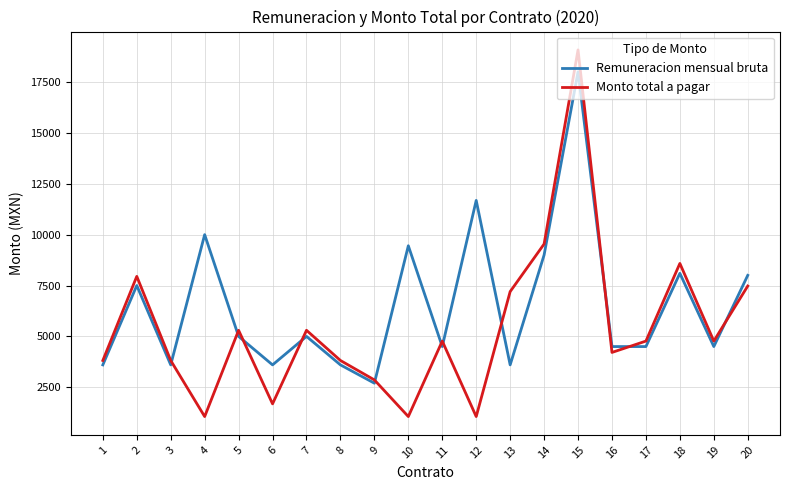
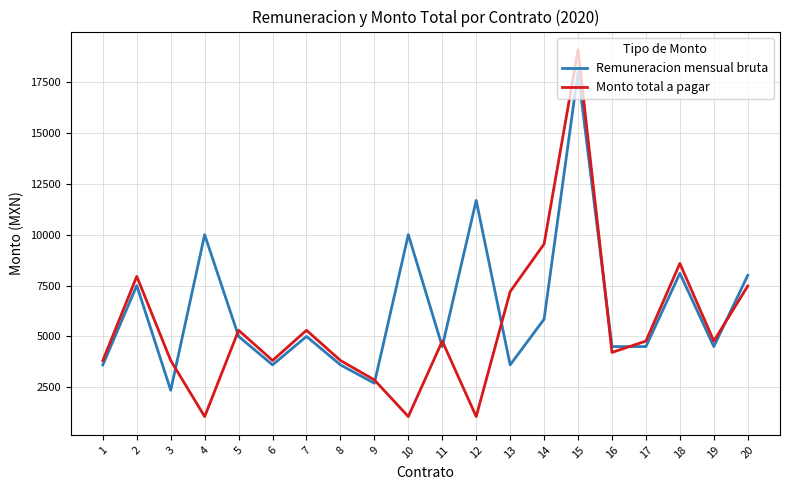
  {
    "Remuneracion mensual bruta": {
      "1": 3600,
      "2": 7500,
-     "3": 3600,
+     "3": 2400,
      "4": 10000,
      "5": 5000,
      "6": 3600,
      "7": 5000,
      "8": 3600,
      "9": 2700,
-     "10": 9500,
+     "10": 10000,
      "11": 4500,
      "12": 11700,
      "13": 3600,
-     "14": 9000,
+     "14": 5800,
      "16": 4500,
      "17": 4500,
      "18": 8100,
      "19": 4500,
      "20": 8000
    },
    "Monto total a pagar": {
      "1": 3800,
      "2": 8000,
      "3": 3800,
      "4": 1100,
      "5": 5300,
-     "6": 1700,
+     "6": 3800,
      "7": 5300,
      "8": 3800,
      "9": 2900,
      "10": 1100,
      "11": 4800,
      "12": 1100,
      "13": 7200,
      "14": 9500,
      "16": 4200,
      "17": 4800,
      "18": 8600,
      "19": 4800,
      "20": 7500
    }
  }
